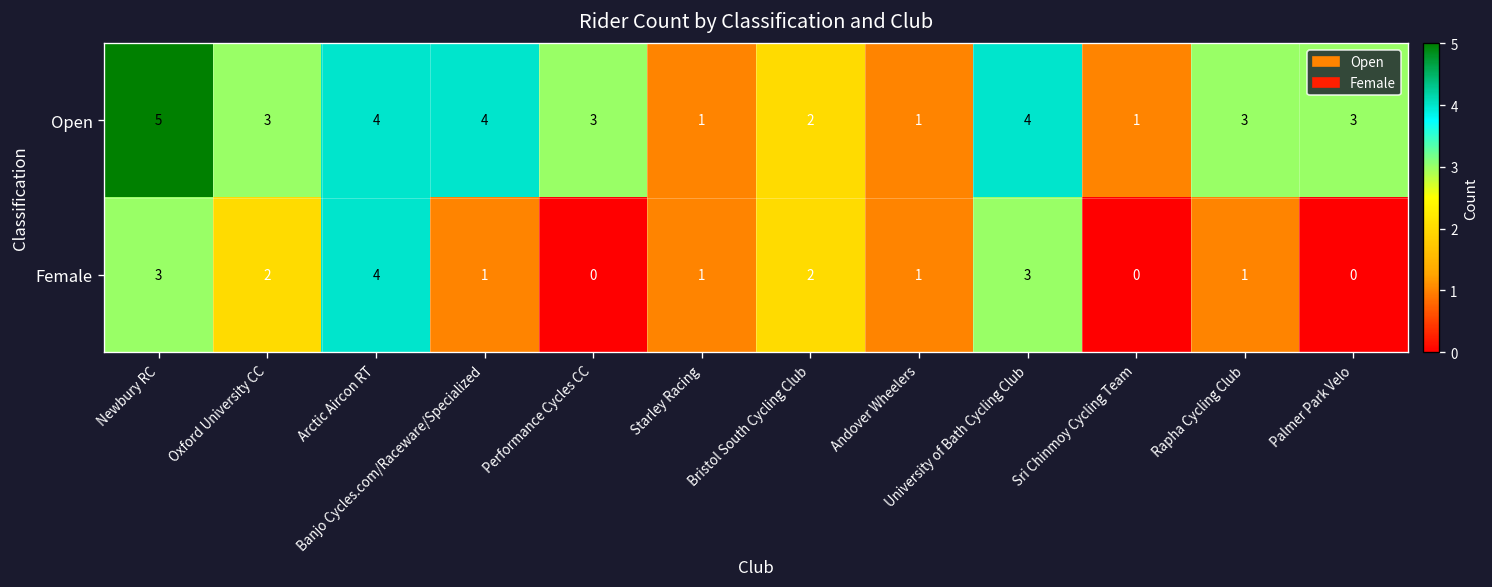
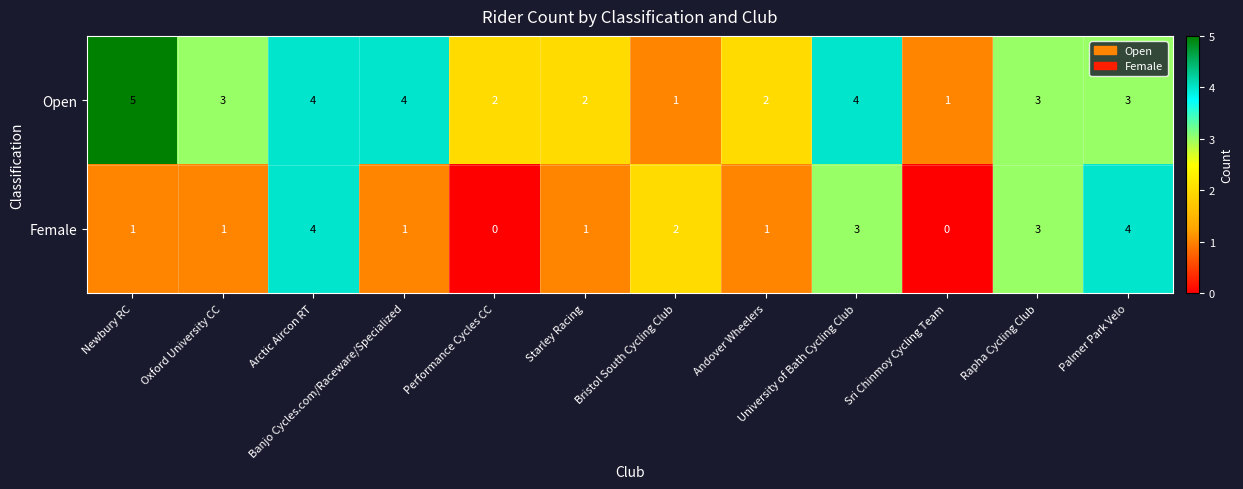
  {
    "Open": {
      "Newbury RC": 5,
      "Oxford University CC": 3,
      "Arctic Aircon RT": 4,
      "Banjo Cycles.com/Raceware/Specialized": 4,
-     "Performance Cycles CC": 3,
-     "Starley Racing": 1,
-     "Bristol South Cycling Club": 2,
-     "Andover Wheelers": 1,
+     "Performance Cycles CC": 2,
+     "Starley Racing": 2,
+     "Bristol South Cycling Club": 1,
+     "Andover Wheelers": 2,
      "University of Bath Cycling Club": 4,
      "Sri Chinmoy Cycling Team": 1,
      "Rapha Cycling Club": 3,
      "Palmer Park Velo": 3
    },
    "Female": {
-     "Newbury RC": 3,
-     "Oxford University CC": 2,
+     "Newbury RC": 1,
+     "Oxford University CC": 1,
      "Arctic Aircon RT": 4,
      "Banjo Cycles.com/Raceware/Specialized": 1,
      "Performance Cycles CC": 0,
      "Starley Racing": 1,
      "Bristol South Cycling Club": 2,
      "Andover Wheelers": 1,
      "University of Bath Cycling Club": 3,
      "Sri Chinmoy Cycling Team": 0,
-     "Rapha Cycling Club": 1,
-     "Palmer Park Velo": 0
+     "Rapha Cycling Club": 3,
+     "Palmer Park Velo": 4
    }
  }
